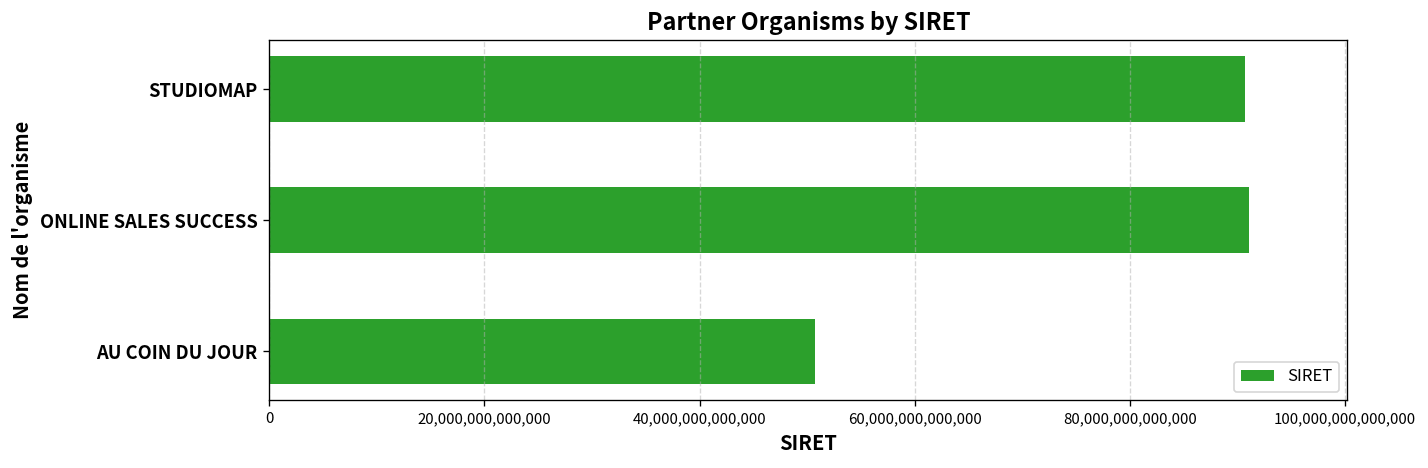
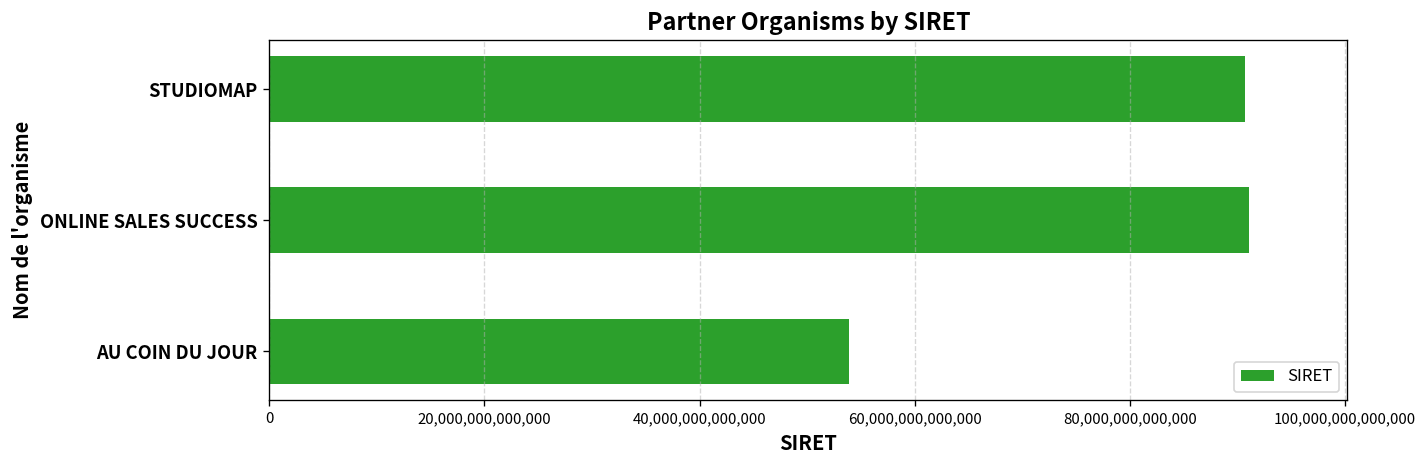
  {
    "STUDIOMAP": "91,000,000,000,000",
    "ONLINE SALES SUCCESS": "91,000,000,000,000",
-   "AU COIN DU JOUR": "51,000,000,000,000"
+   "AU COIN DU JOUR": "54,000,000,000,000"
  }
